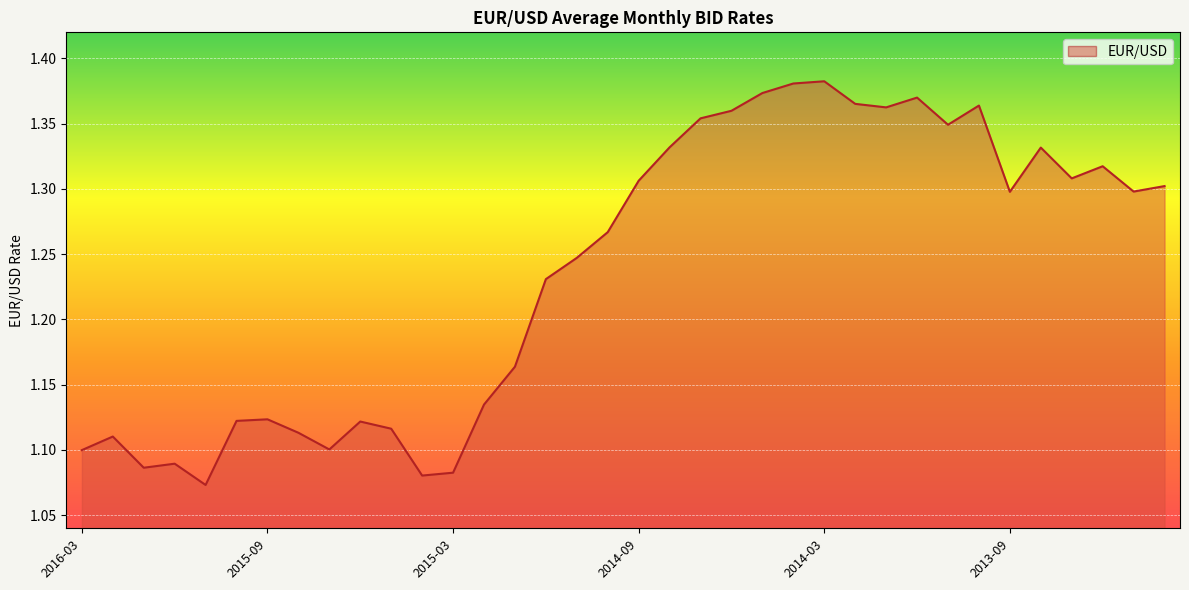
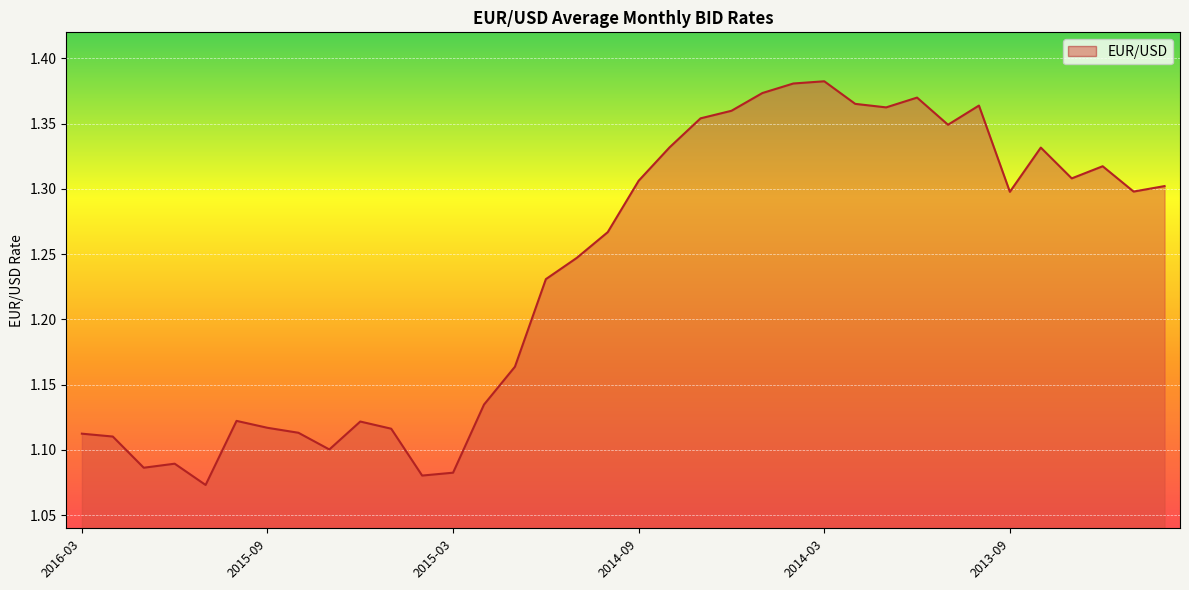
  {
-   "2016-03": 1.100,
-   "2015-09": 1.124,
+   "2016-03": 1.113,
+   "2015-09": 1.117,
    "2015-03": 1.083,
    "2014-09": 1.306,
    "2014-03": 1.383,
    "2013-09": 1.298
  }
